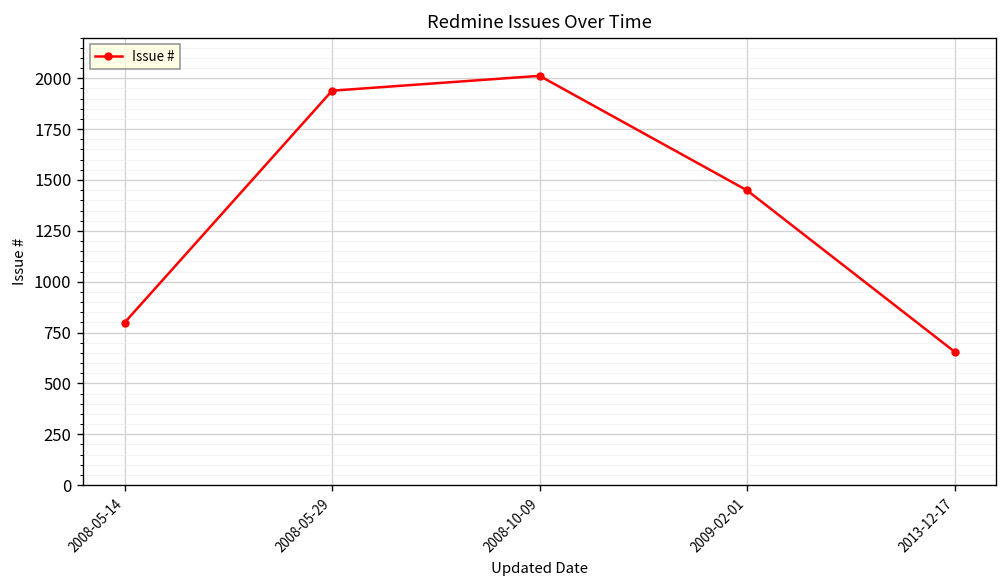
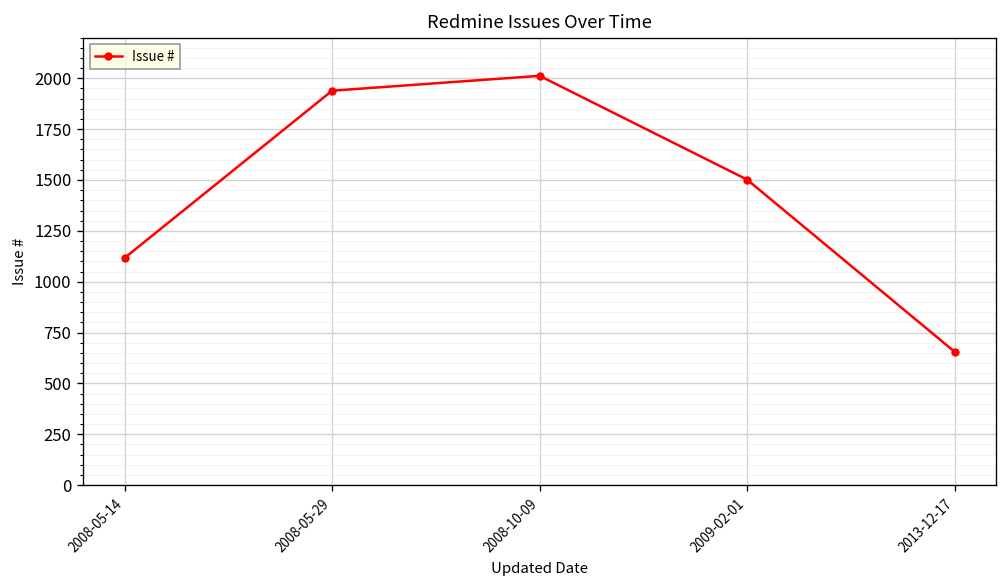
  {
-   "2008-05-14": 800,
+   "2008-05-14": 1120,
    "2008-05-29": 1940,
    "2008-10-09": 2010,
-   "2009-02-01": 1450,
+   "2009-02-01": 1500,
    "2013-12-17": 660
  }
